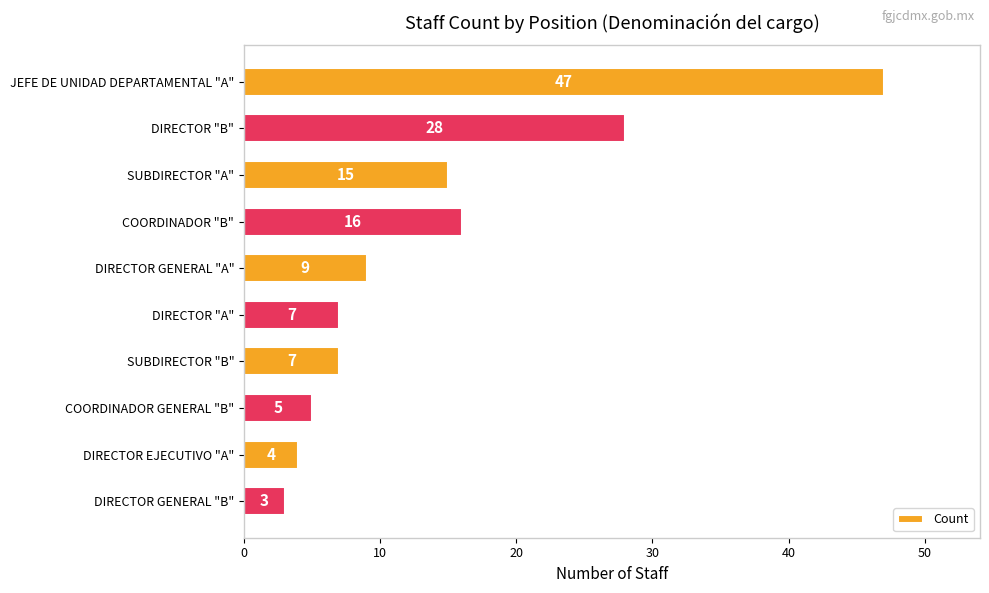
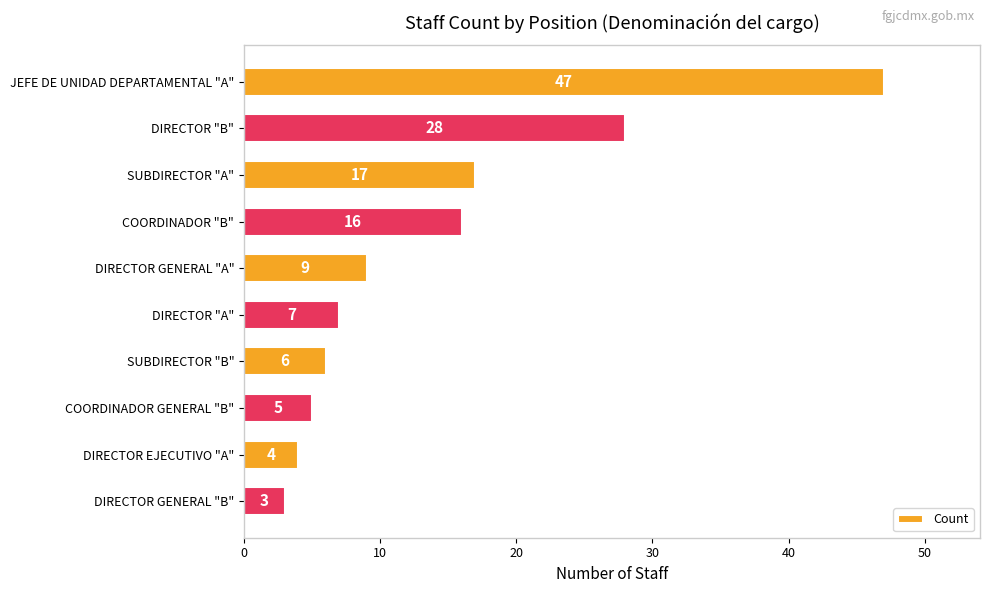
  {
    "JEFE DE UNIDAD DEPARTAMENTAL \"A\"": 47,
    "DIRECTOR \"B\"": 28,
-   "SUBDIRECTOR \"A\"": 15,
+   "SUBDIRECTOR \"A\"": 17,
    "COORDINADOR \"B\"": 16,
    "DIRECTOR GENERAL \"A\"": 9,
    "DIRECTOR \"A\"": 7,
-   "SUBDIRECTOR \"B\"": 7,
+   "SUBDIRECTOR \"B\"": 6,
    "COORDINADOR GENERAL \"B\"": 5,
    "DIRECTOR EJECUTIVO \"A\"": 4,
    "DIRECTOR GENERAL \"B\"": 3
  }
